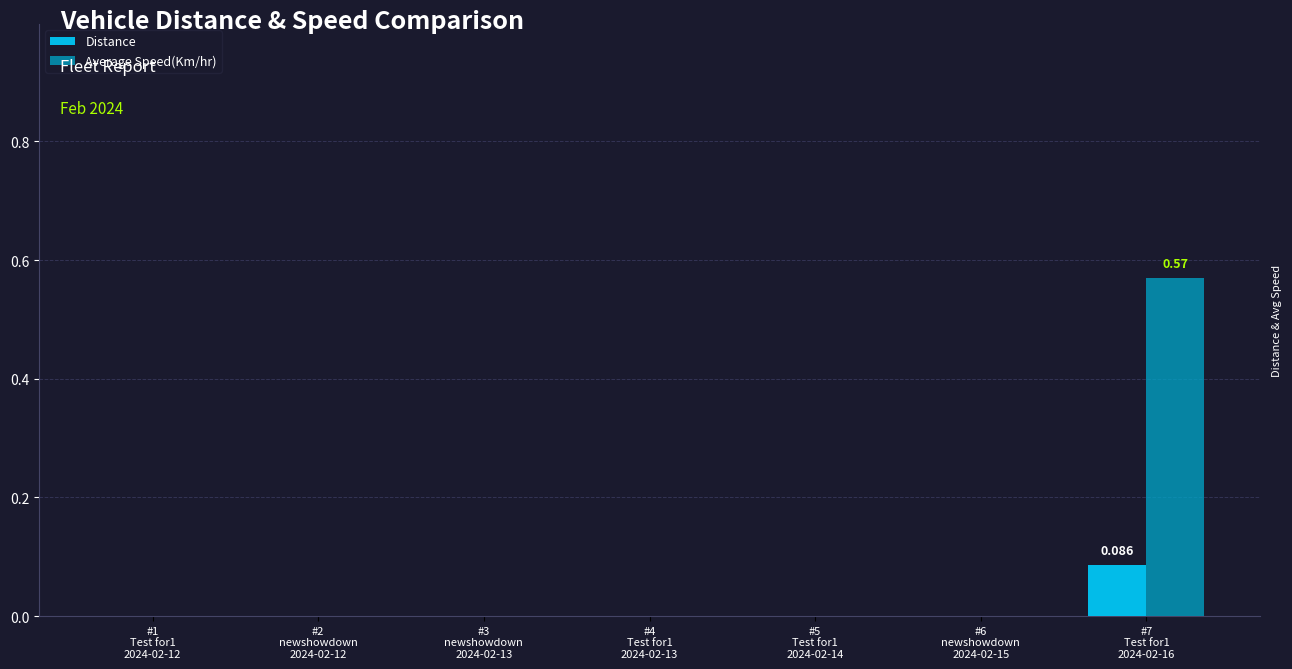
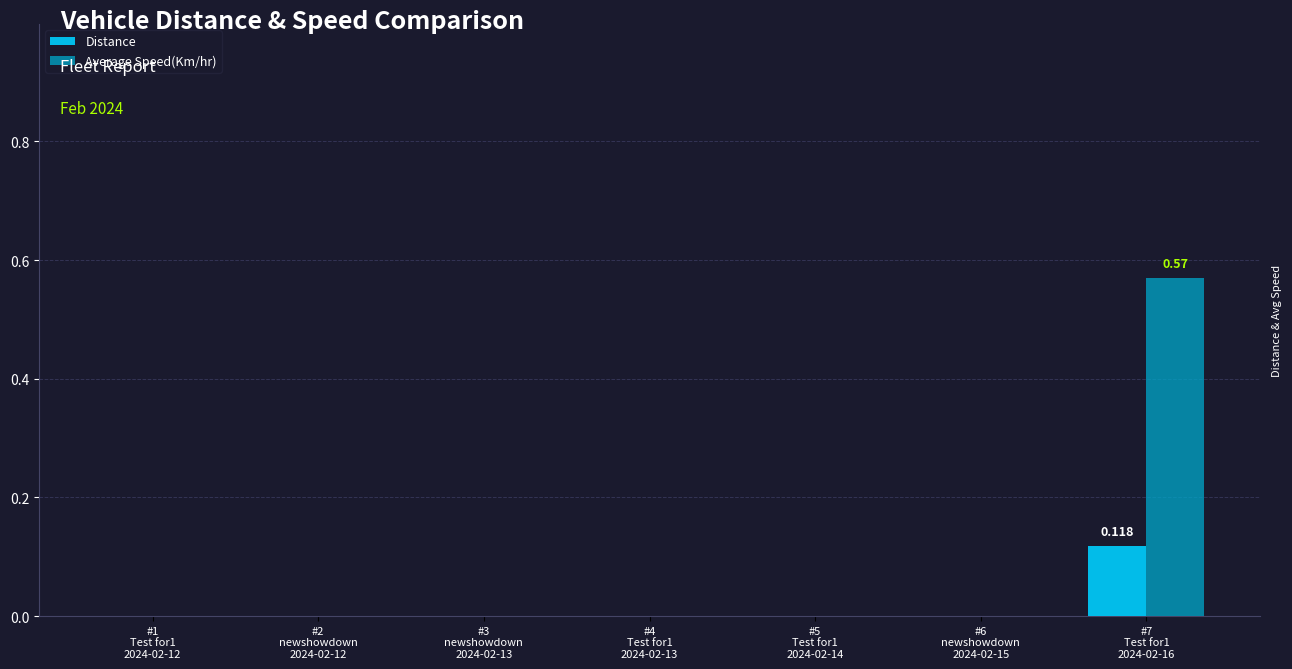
  {
    "Distance": {
-     "#7 Test for1 2024-02-16": 0.086
+     "#7 Test for1 2024-02-16": 0.118
    },
    "Average Speed(Km/hr)": {
      "#7 Test for1 2024-02-16": 0.57
    }
  }
